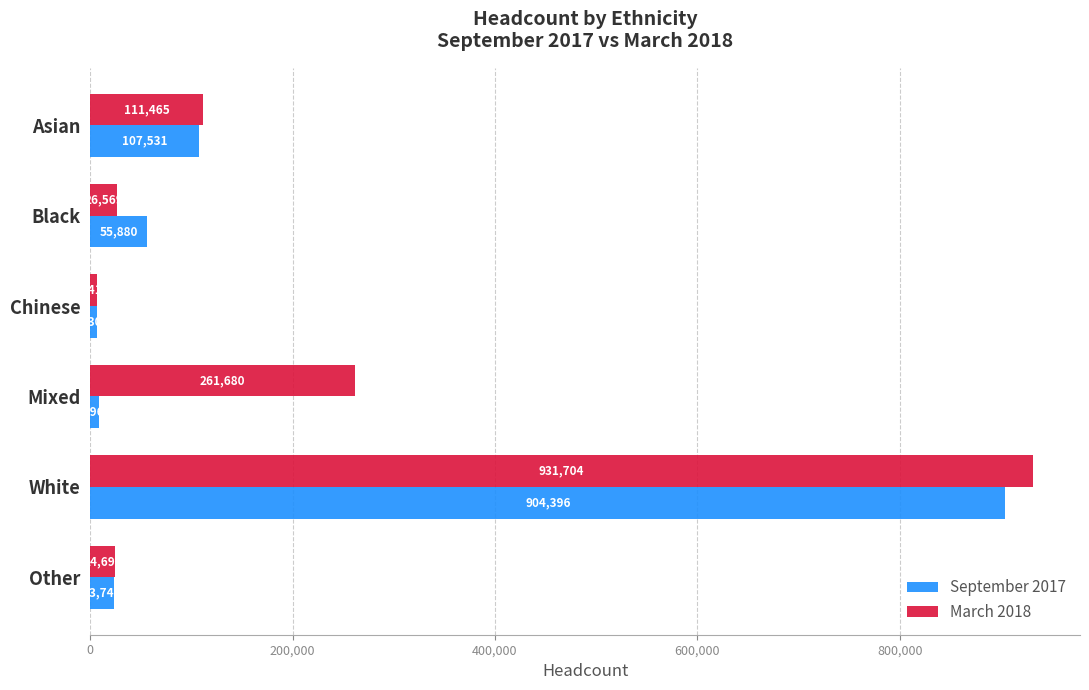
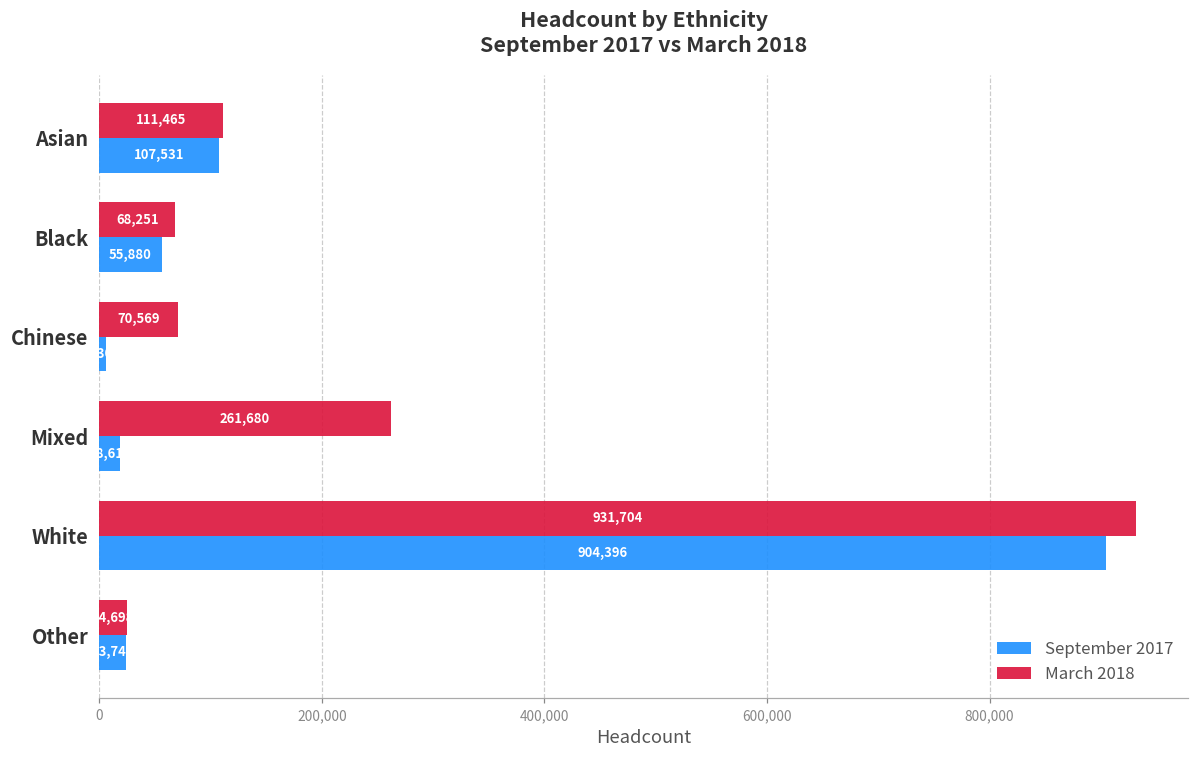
  {
    "September 2017": {
      "Chinese": "6,000",
-     "Mixed": "9,000"
+     "Mixed": "19,000"
    },
    "March 2018": {
      "Asian": "111,465",
-     "Black": "26,569",
-     "Chinese": "6,000",
+     "Black": "68,251",
+     "Chinese": "71,000",
      "Mixed": "261,680",
      "White": "931,704",
      "Other": "24,698"
    }
  }
